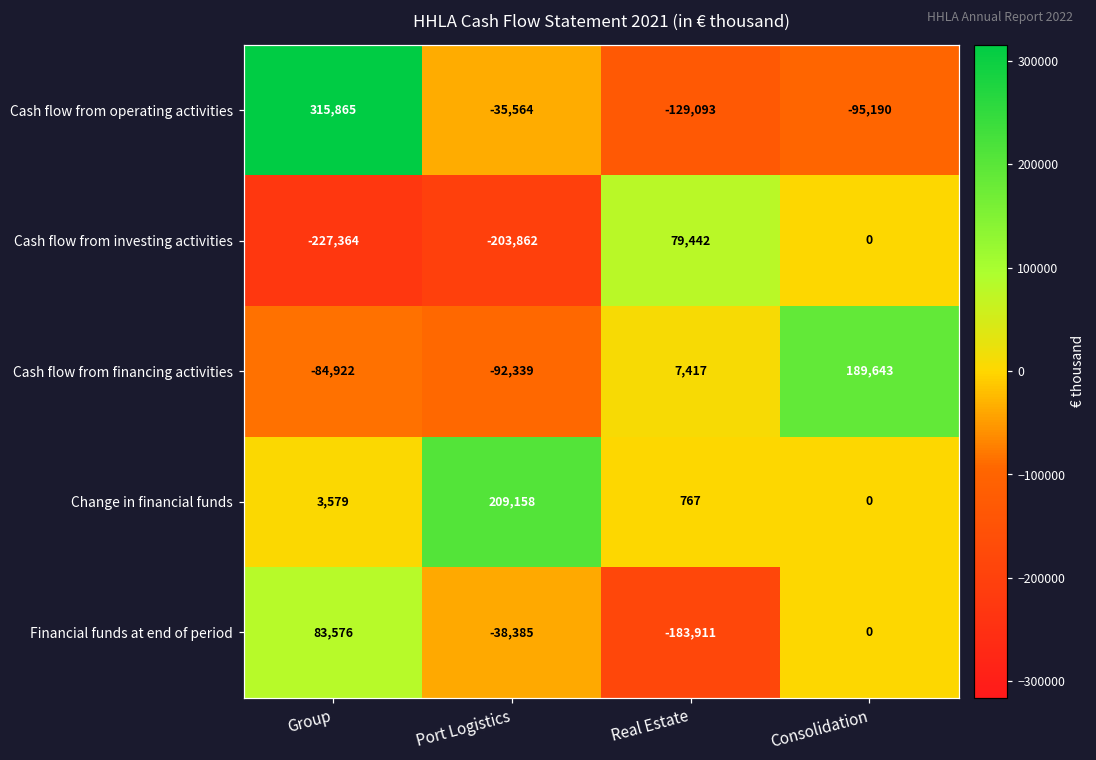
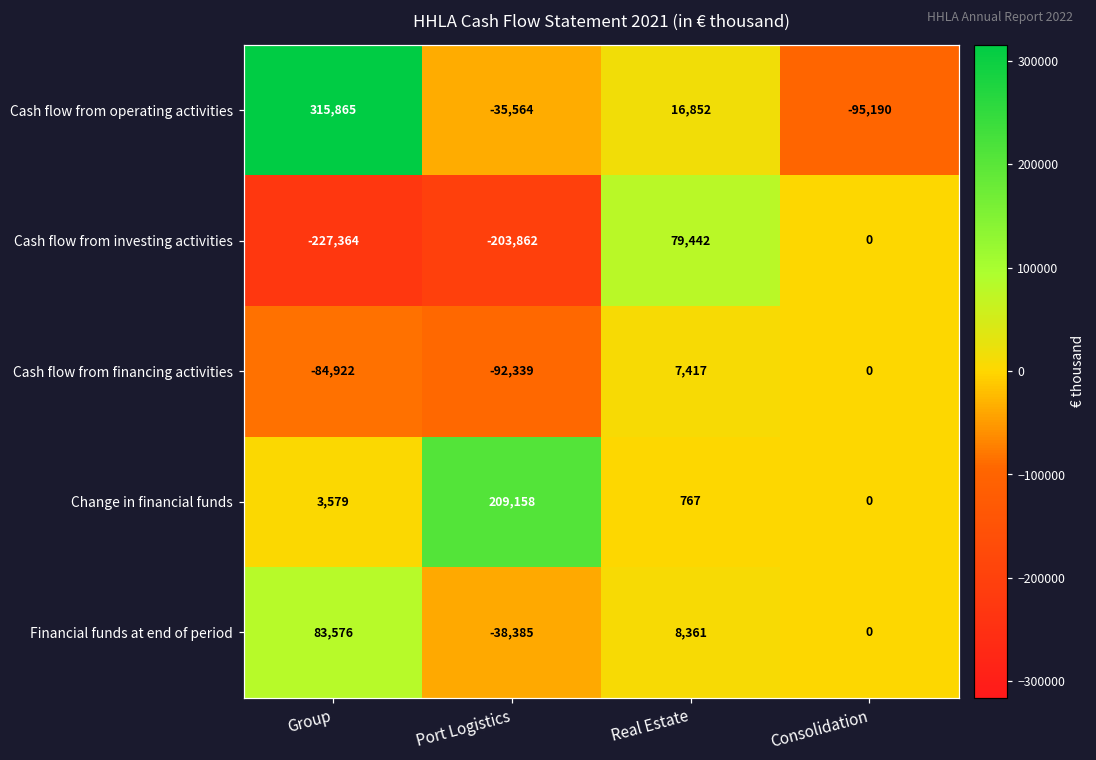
  {
    "Cash flow from operating activities": {
      "Group": "315,865",
      "Port Logistics": "-35,564",
-     "Real Estate": "-129,093",
+     "Real Estate": "16,852",
      "Consolidation": "-95,190"
    },
    "Cash flow from investing activities": {
      "Group": "-227,364",
      "Port Logistics": "-203,862",
      "Real Estate": "79,442",
      "Consolidation": "0"
    },
    "Cash flow from financing activities": {
      "Group": "-84,922",
      "Port Logistics": "-92,339",
      "Real Estate": "7,417",
-     "Consolidation": "189,643"
+     "Consolidation": "0"
    },
    "Change in financial funds": {
      "Group": "3,579",
      "Port Logistics": "209,158",
      "Real Estate": "767",
      "Consolidation": "0"
    },
    "Financial funds at end of period": {
      "Group": "83,576",
      "Port Logistics": "-38,385",
-     "Real Estate": "-183,911",
+     "Real Estate": "8,361",
      "Consolidation": "0"
    }
  }
